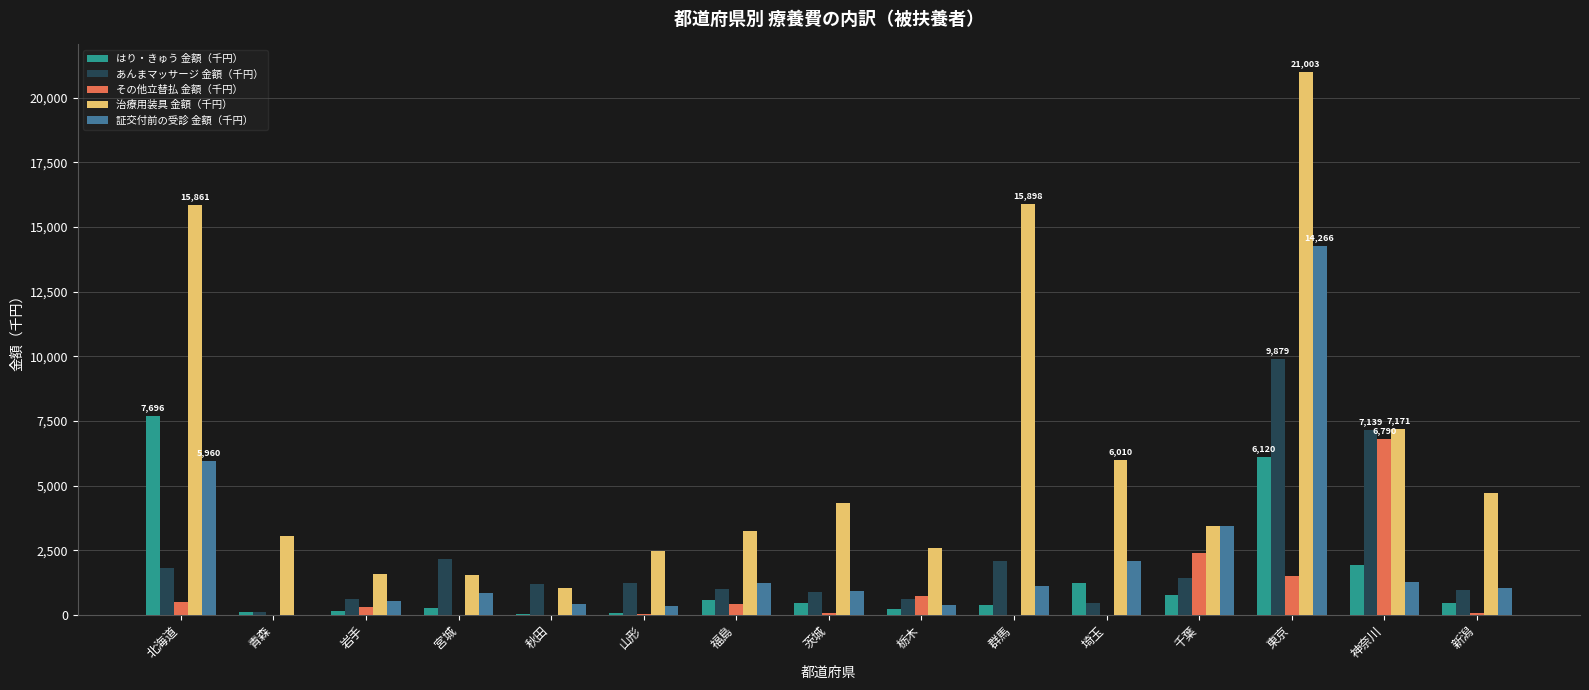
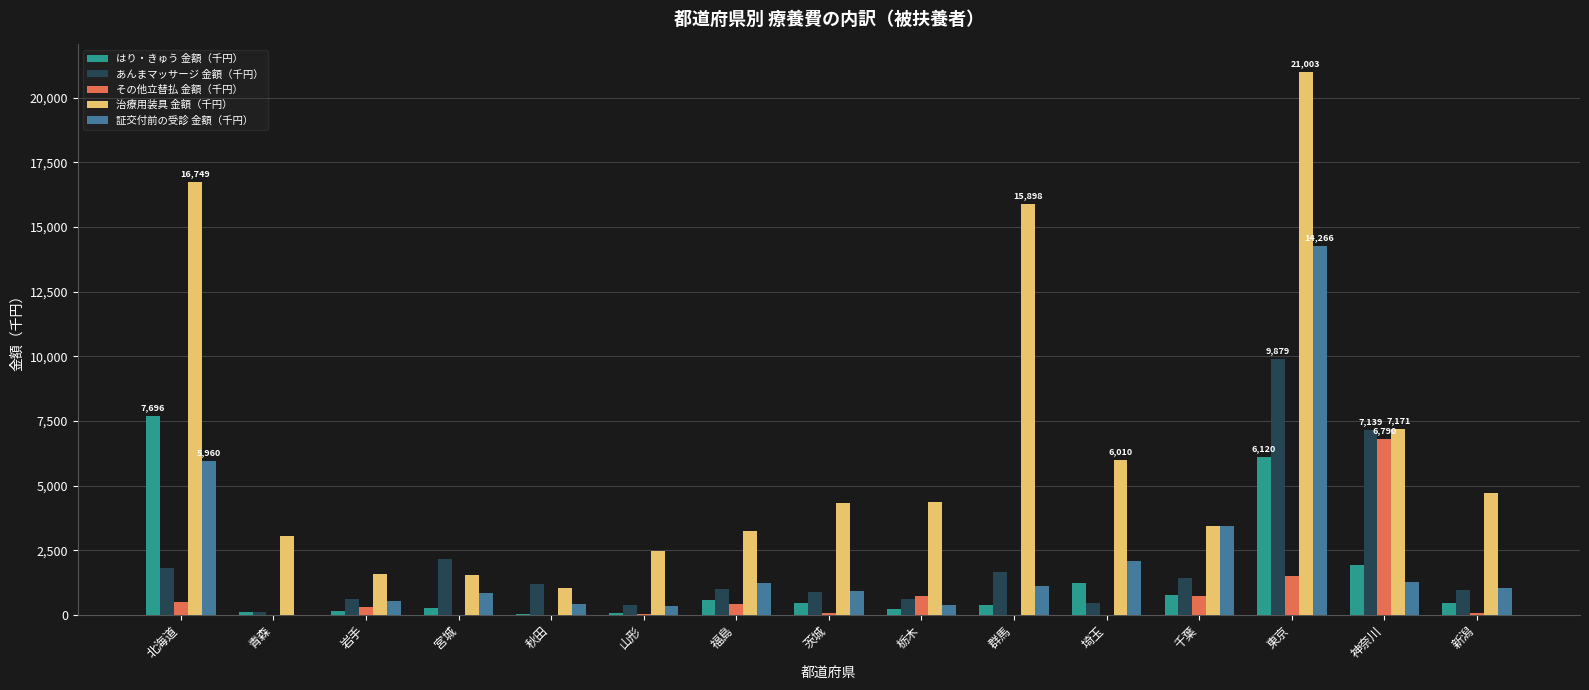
  {
    "あんまマッサージ 金額（千円）": {
      "北海道": "1,800",
      "青森": "100",
      "岩手": "600",
      "宮城": "2,200",
      "秋田": "1,200",
-     "山形": "1,200",
+     "山形": "400",
      "福島": "1,000",
      "茨城": "900",
      "栃木": "600",
-     "群馬": "2,100",
+     "群馬": "1,600",
      "埼玉": "500",
      "千葉": "1,400",
      "新潟": "1,000"
    },
    "その他立替払 金額（千円）": {
      "北海道": "500",
      "青森": "0",
      "岩手": "300",
      "宮城": "0",
      "秋田": "0",
      "福島": "400",
      "栃木": "800",
      "群馬": "0",
      "埼玉": "0",
-     "千葉": "2,400",
+     "千葉": "700",
      "東京": "1,500"
    },
    "治療用装具 金額（千円）": {
-     "北海道": "15,861",
-     "栃木": "2,600",
+     "北海道": "16,749",
+     "栃木": "4,400",
      "群馬": "15,898",
      "埼玉": "6,010",
      "東京": "21,003",
      "神奈川": "7,171"
    }
  }
